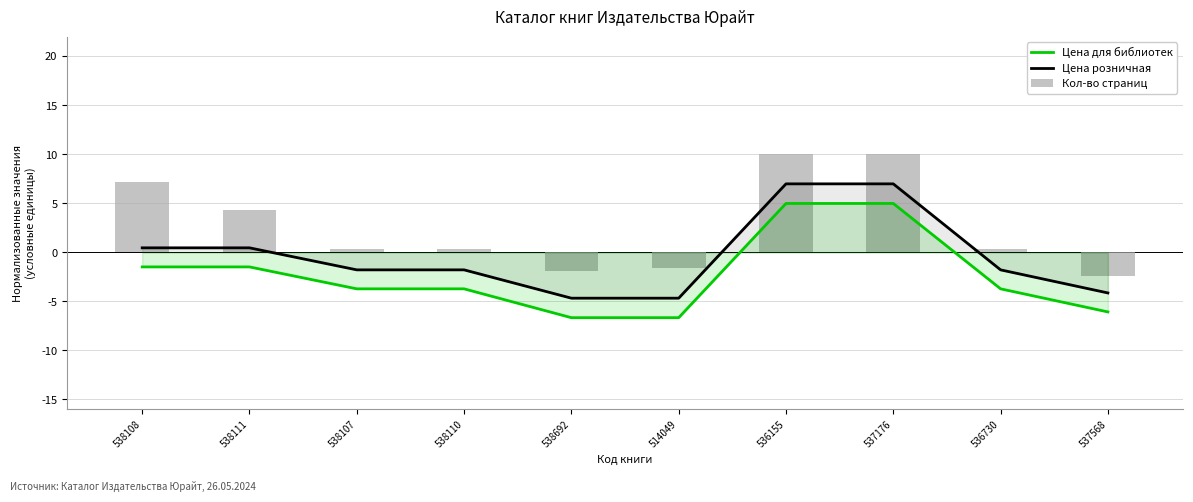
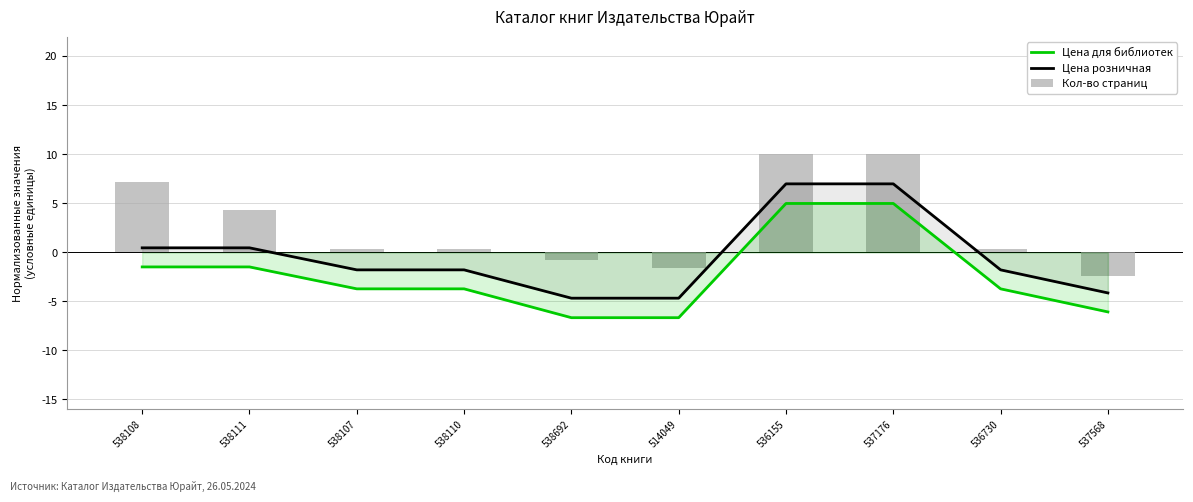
  {
    "Кол-во страниц": {
      "538108": 7,
      "538111": 4,
      "538107": 0,
      "538110": 0,
-     "538692": -2,
+     "538692": -1,
      "514049": -2,
      "536155": 10,
      "537176": 10,
      "536730": 0,
      "537568": -2
    }
  }
